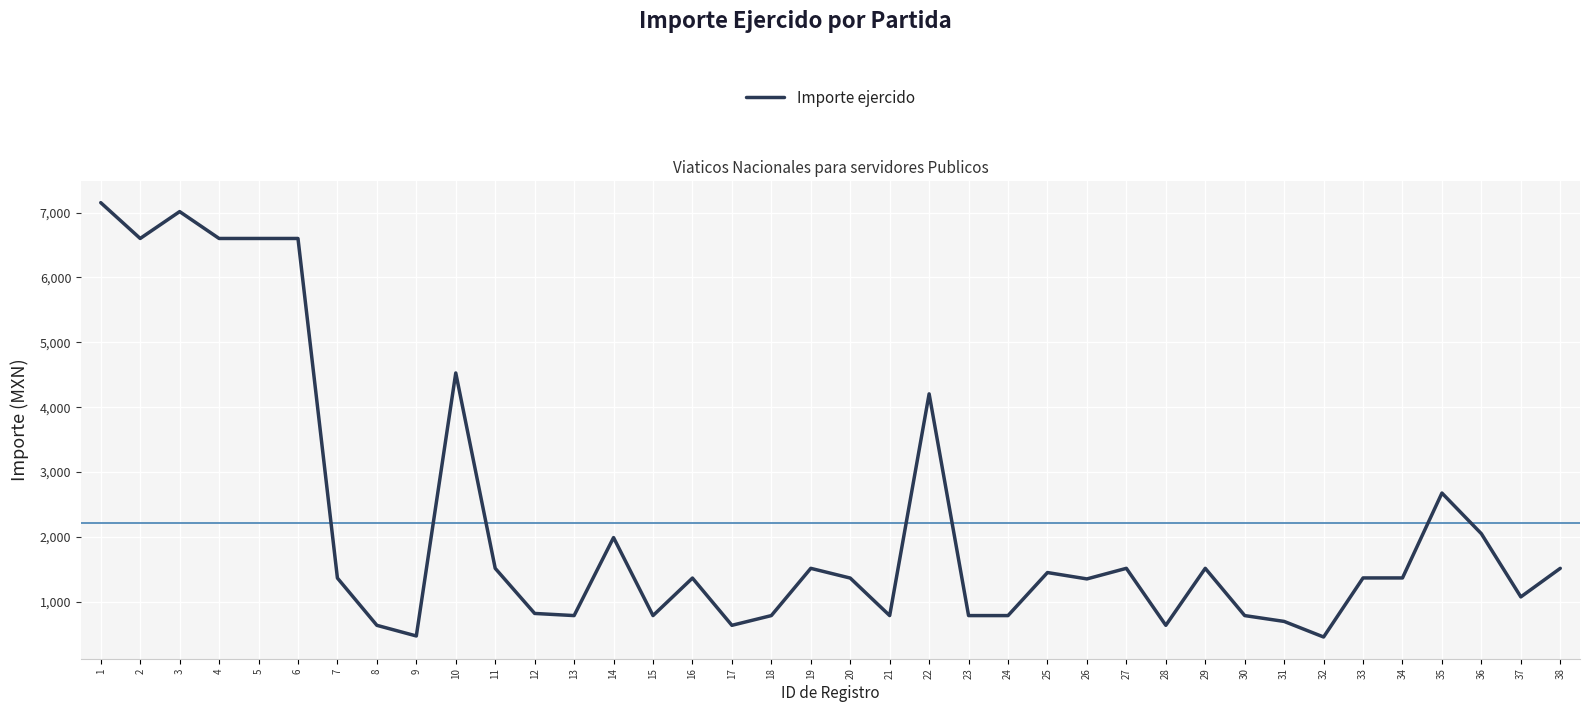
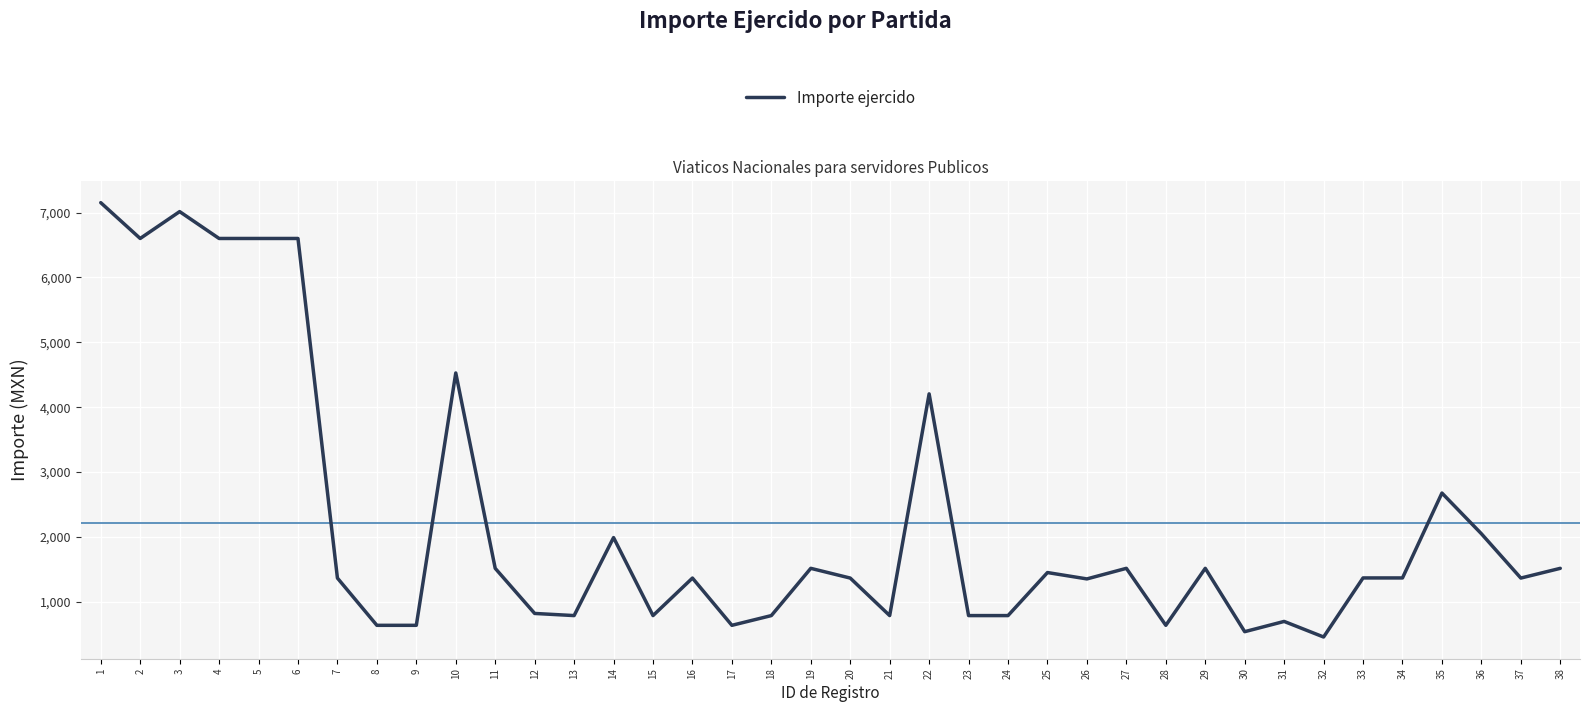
  {
    "1": "7,200",
    "2": "6,600",
    "3": "7,000",
    "4": "6,600",
    "5": "6,600",
    "6": "6,600",
    "7": "1,400",
    "8": "600",
-   "9": "500",
+   "9": "600",
    "10": "4,500",
    "11": "1,500",
    "12": "800",
    "13": "800",
    "14": "2,000",
    "15": "800",
    "16": "1,400",
    "17": "600",
    "18": "800",
    "19": "1,500",
    "20": "1,400",
    "21": "800",
    "22": "4,200",
    "23": "800",
    "24": "800",
    "25": "1,500",
    "26": "1,400",
    "27": "1,500",
    "28": "600",
    "29": "1,500",
-   "30": "800",
+   "30": "500",
    "31": "700",
    "32": "500",
    "33": "1,400",
    "34": "1,400",
    "35": "2,700",
    "36": "2,100",
-   "37": "1,100",
+   "37": "1,400",
    "38": "1,500"
  }
